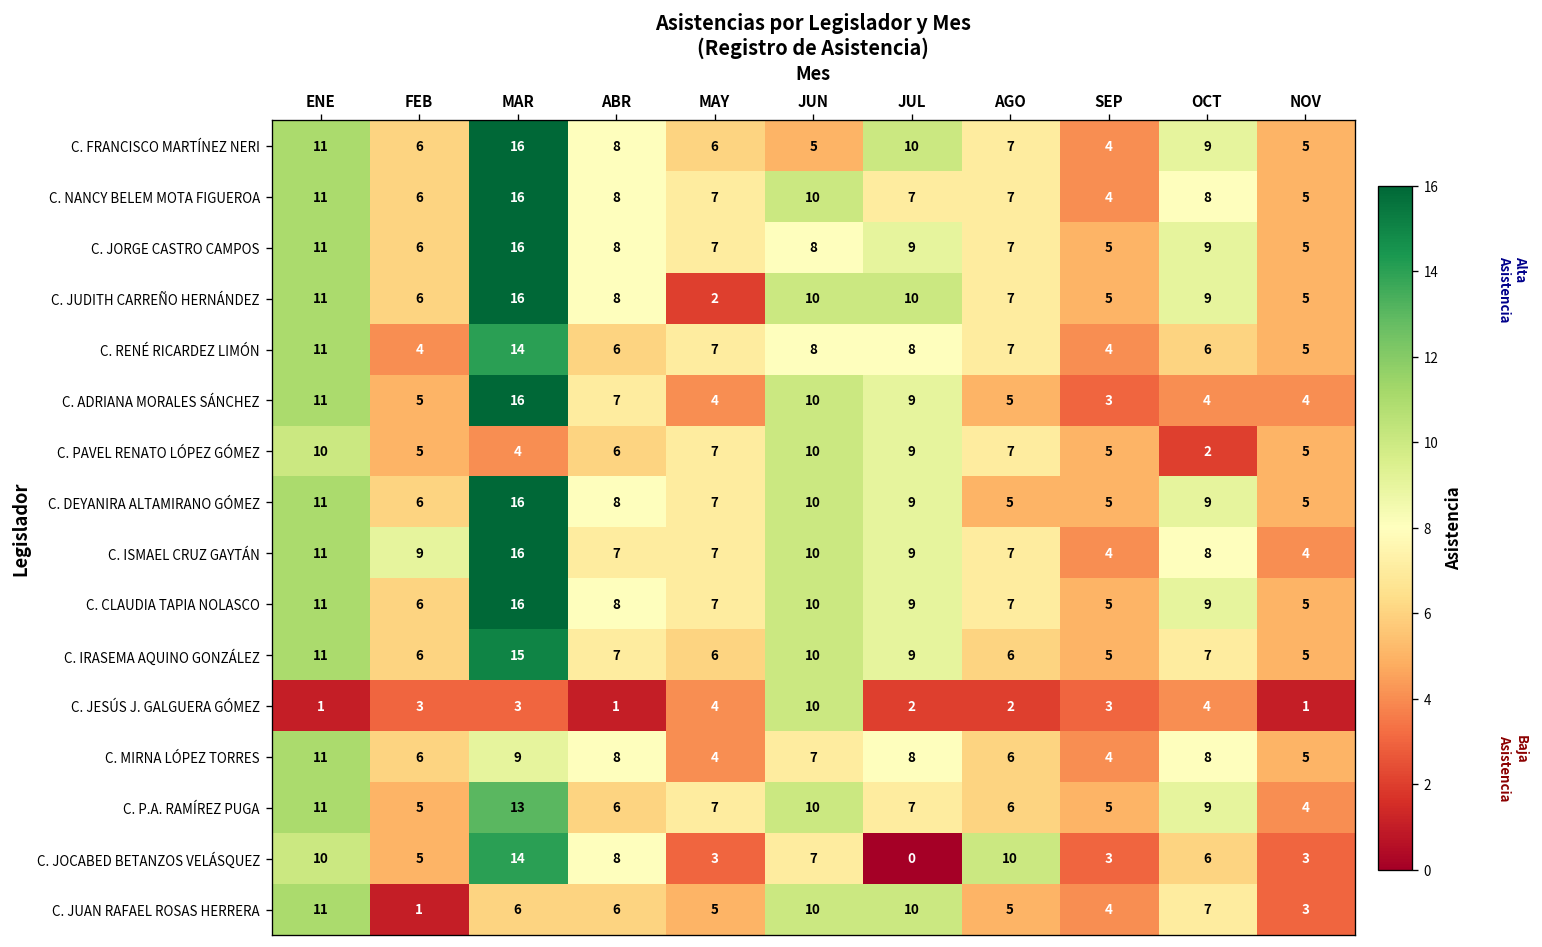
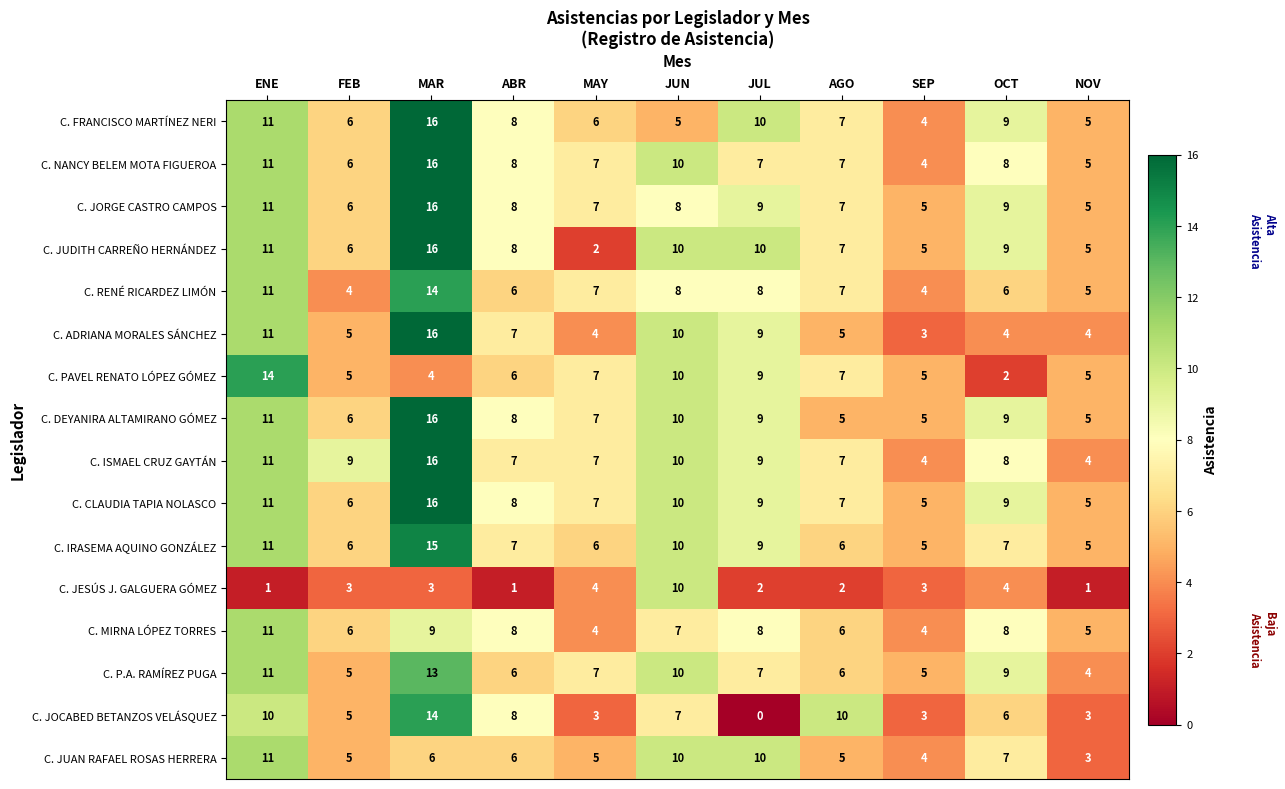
  {
    "C. FRANCISCO MARTÍNEZ NERI": {
      "ENE": 11,
      "FEB": 6,
      "MAR": 16,
      "ABR": 8,
      "MAY": 6,
      "JUN": 5,
      "JUL": 10,
      "AGO": 7,
      "SEP": 4,
      "OCT": 9,
      "NOV": 5
    },
    "C. NANCY BELEM MOTA FIGUEROA": {
      "ENE": 11,
      "FEB": 6,
      "MAR": 16,
      "ABR": 8,
      "MAY": 7,
      "JUN": 10,
      "JUL": 7,
      "AGO": 7,
      "SEP": 4,
      "OCT": 8,
      "NOV": 5
    },
    "C. JORGE CASTRO CAMPOS": {
      "ENE": 11,
      "FEB": 6,
      "MAR": 16,
      "ABR": 8,
      "MAY": 7,
      "JUN": 8,
      "JUL": 9,
      "AGO": 7,
      "SEP": 5,
      "OCT": 9,
      "NOV": 5
    },
    "C. JUDITH CARREÑO HERNÁNDEZ": {
      "ENE": 11,
      "FEB": 6,
      "MAR": 16,
      "ABR": 8,
      "MAY": 2,
      "JUN": 10,
      "JUL": 10,
      "AGO": 7,
      "SEP": 5,
      "OCT": 9,
      "NOV": 5
    },
    "C. RENÉ RICARDEZ LIMÓN": {
      "ENE": 11,
      "FEB": 4,
      "MAR": 14,
      "ABR": 6,
      "MAY": 7,
      "JUN": 8,
      "JUL": 8,
      "AGO": 7,
      "SEP": 4,
      "OCT": 6,
      "NOV": 5
    },
    "C. ADRIANA MORALES SÁNCHEZ": {
      "ENE": 11,
      "FEB": 5,
      "MAR": 16,
      "ABR": 7,
      "MAY": 4,
      "JUN": 10,
      "JUL": 9,
      "AGO": 5,
      "SEP": 3,
      "OCT": 4,
      "NOV": 4
    },
    "C. PAVEL RENATO LÓPEZ GÓMEZ": {
-     "ENE": 10,
+     "ENE": 14,
      "FEB": 5,
      "MAR": 4,
      "ABR": 6,
      "MAY": 7,
      "JUN": 10,
      "JUL": 9,
      "AGO": 7,
      "SEP": 5,
      "OCT": 2,
      "NOV": 5
    },
    "C. DEYANIRA ALTAMIRANO GÓMEZ": {
      "ENE": 11,
      "FEB": 6,
      "MAR": 16,
      "ABR": 8,
      "MAY": 7,
      "JUN": 10,
      "JUL": 9,
      "AGO": 5,
      "SEP": 5,
      "OCT": 9,
      "NOV": 5
    },
    "C. ISMAEL CRUZ GAYTÁN": {
      "ENE": 11,
      "FEB": 9,
      "MAR": 16,
      "ABR": 7,
      "MAY": 7,
      "JUN": 10,
      "JUL": 9,
      "AGO": 7,
      "SEP": 4,
      "OCT": 8,
      "NOV": 4
    },
    "C. CLAUDIA TAPIA NOLASCO": {
      "ENE": 11,
      "FEB": 6,
      "MAR": 16,
      "ABR": 8,
      "MAY": 7,
      "JUN": 10,
      "JUL": 9,
      "AGO": 7,
      "SEP": 5,
      "OCT": 9,
      "NOV": 5
    },
    "C. IRASEMA AQUINO GONZÁLEZ": {
      "ENE": 11,
      "FEB": 6,
      "MAR": 15,
      "ABR": 7,
      "MAY": 6,
      "JUN": 10,
      "JUL": 9,
      "AGO": 6,
      "SEP": 5,
      "OCT": 7,
      "NOV": 5
    },
    "C. JESÚS J. GALGUERA GÓMEZ": {
      "ENE": 1,
      "FEB": 3,
      "MAR": 3,
      "ABR": 1,
      "MAY": 4,
      "JUN": 10,
      "JUL": 2,
      "AGO": 2,
      "SEP": 3,
      "OCT": 4,
      "NOV": 1
    },
    "C. MIRNA LÓPEZ TORRES": {
      "ENE": 11,
      "FEB": 6,
      "MAR": 9,
      "ABR": 8,
      "MAY": 4,
      "JUN": 7,
      "JUL": 8,
      "AGO": 6,
      "SEP": 4,
      "OCT": 8,
      "NOV": 5
    },
    "C. P.A. RAMÍREZ PUGA": {
      "ENE": 11,
      "FEB": 5,
      "MAR": 13,
      "ABR": 6,
      "MAY": 7,
      "JUN": 10,
      "JUL": 7,
      "AGO": 6,
      "SEP": 5,
      "OCT": 9,
      "NOV": 4
    },
    "C. JOCABED BETANZOS VELÁSQUEZ": {
      "ENE": 10,
      "FEB": 5,
      "MAR": 14,
      "ABR": 8,
      "MAY": 3,
      "JUN": 7,
      "JUL": 0,
      "AGO": 10,
      "SEP": 3,
      "OCT": 6,
      "NOV": 3
    },
    "C. JUAN RAFAEL ROSAS HERRERA": {
      "ENE": 11,
-     "FEB": 1,
+     "FEB": 5,
      "MAR": 6,
      "ABR": 6,
      "MAY": 5,
      "JUN": 10,
      "JUL": 10,
      "AGO": 5,
      "SEP": 4,
      "OCT": 7,
      "NOV": 3
    }
  }
